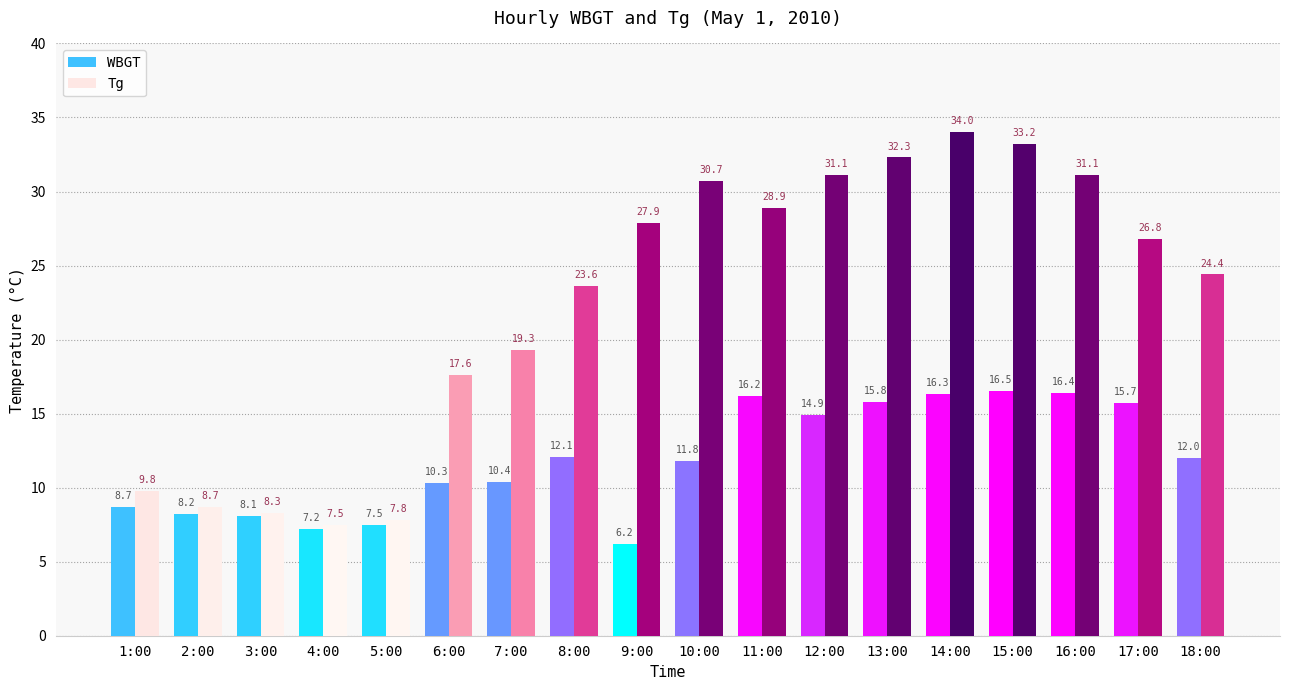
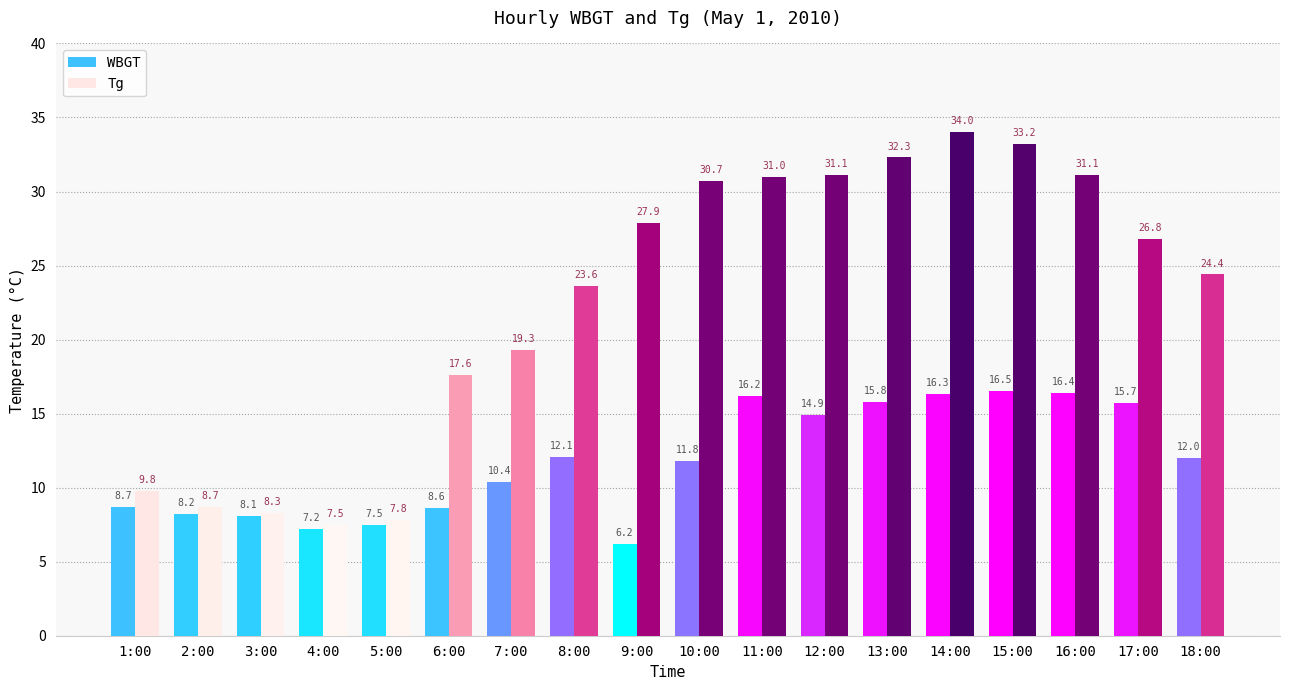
  {
    "WBGT": {
      "1:00": 8.7,
      "2:00": 8.2,
      "3:00": 8.1,
      "4:00": 7.2,
      "5:00": 7.5,
-     "6:00": 10.3,
+     "6:00": 8.6,
      "7:00": 10.4,
      "8:00": 12.1,
      "9:00": 6.2,
      "10:00": 11.8,
      "11:00": 16.2,
      "12:00": 14.9,
      "13:00": 15.8,
      "14:00": 16.3,
      "15:00": 16.5,
      "16:00": 16.4,
      "17:00": 15.7,
      "18:00": 12.0
    },
    "Tg": {
      "1:00": 9.8,
      "2:00": 8.7,
      "3:00": 8.3,
      "4:00": 7.5,
      "5:00": 7.8,
      "6:00": 17.6,
      "7:00": 19.3,
      "8:00": 23.6,
      "9:00": 27.9,
      "10:00": 30.7,
-     "11:00": 28.9,
+     "11:00": 31.0,
      "12:00": 31.1,
      "13:00": 32.3,
      "14:00": 34.0,
      "15:00": 33.2,
      "16:00": 31.1,
      "17:00": 26.8,
      "18:00": 24.4
    }
  }
